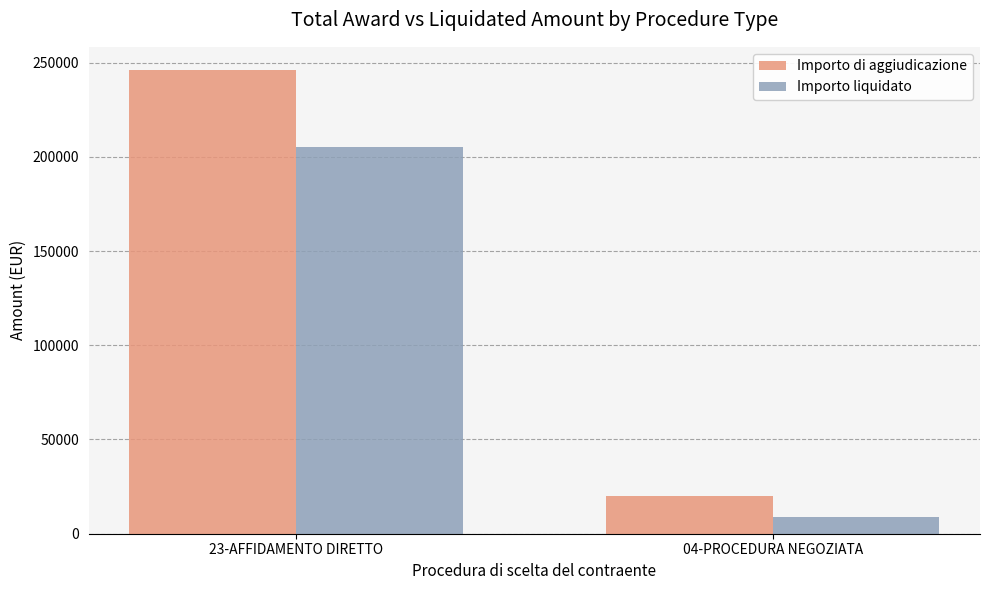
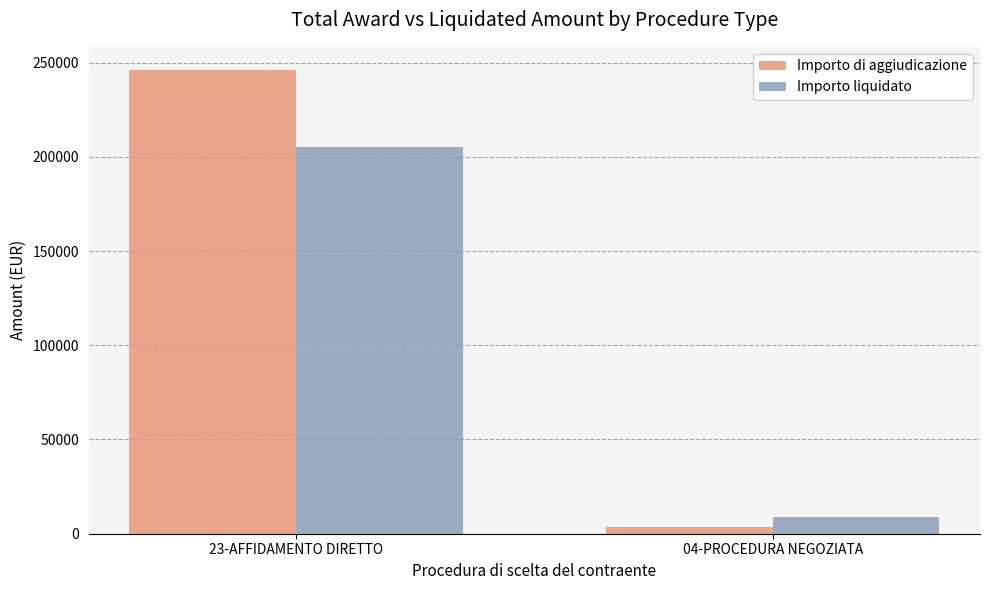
  {
    "Importo di aggiudicazione": {
      "23-AFFIDAMENTO DIRETTO": 246000,
-     "04-PROCEDURA NEGOZIATA": 20000
+     "04-PROCEDURA NEGOZIATA": 3000
    },
    "Importo liquidato": {
      "23-AFFIDAMENTO DIRETTO": 205000,
      "04-PROCEDURA NEGOZIATA": 9000
    }
  }
